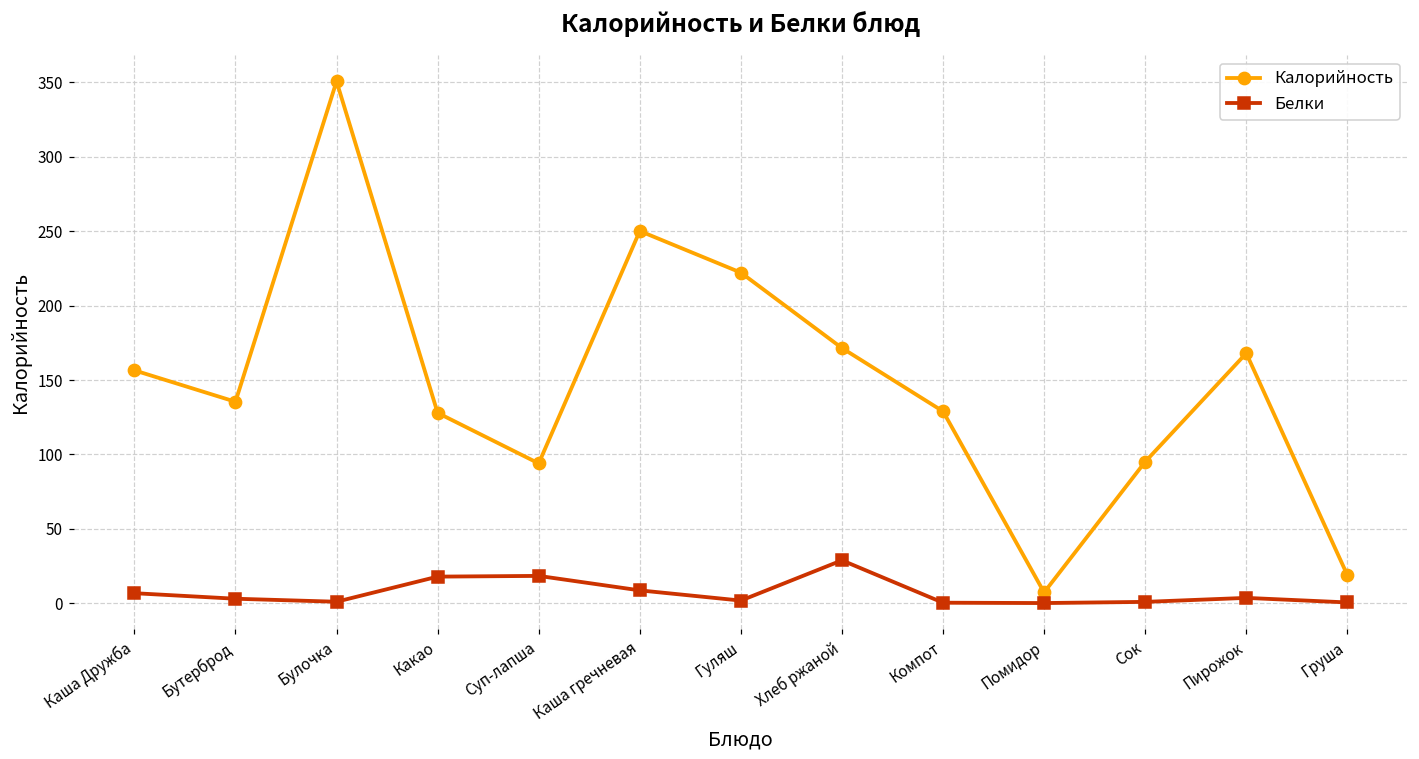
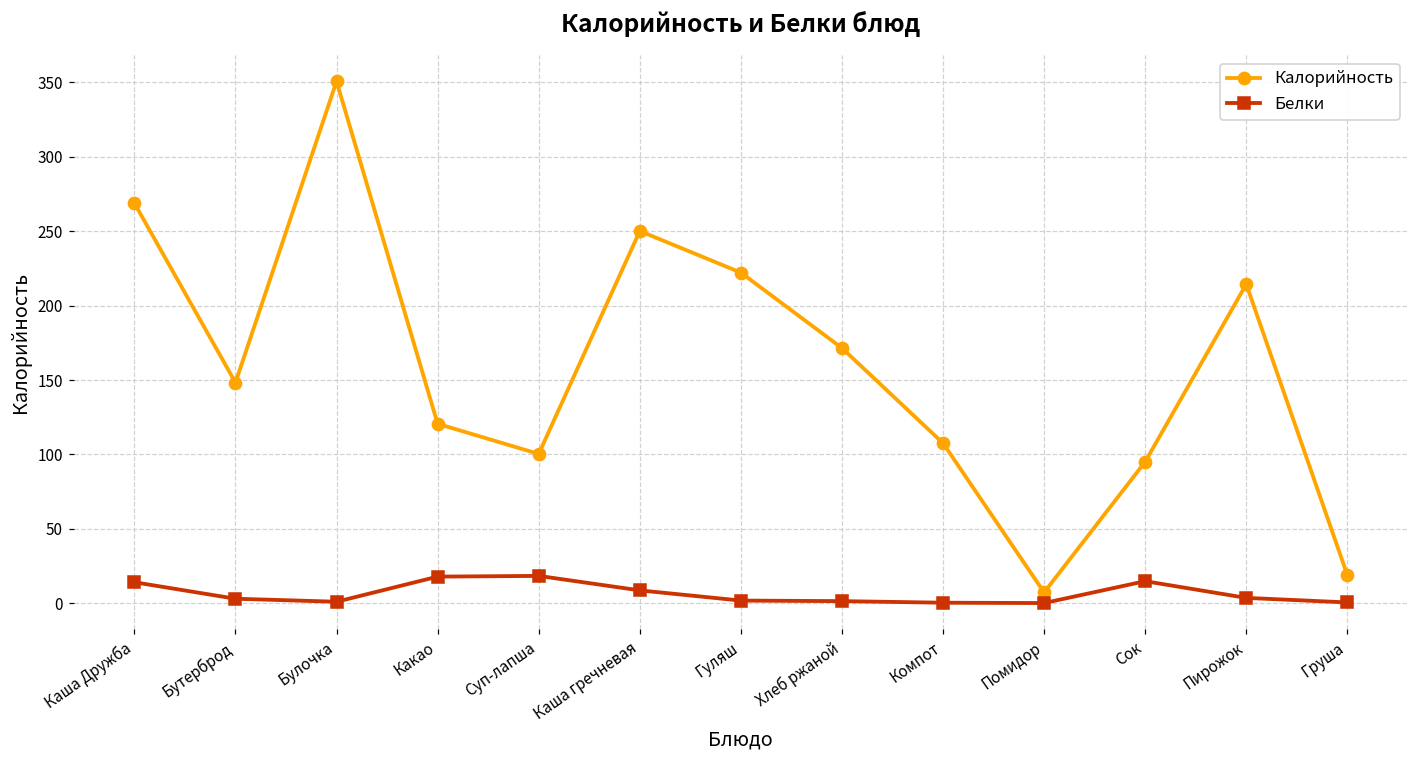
  {
    "Калорийность": {
-     "Каша Дружба": 157,
-     "Бутерброд": 135,
+     "Каша Дружба": 269,
+     "Бутерброд": 148,
      "Булочка": 351,
-     "Какао": 128,
-     "Суп-лапша": 94,
+     "Какао": 121,
+     "Суп-лапша": 100,
      "Каша гречневая": 250,
      "Гуляш": 222,
      "Хлеб ржаной": 171,
-     "Компот": 129,
+     "Компот": 108,
      "Помидор": 7,
      "Сок": 95,
-     "Пирожок": 168,
+     "Пирожок": 214,
      "Груша": 19
    },
    "Белки": {
-     "Каша Дружба": 7,
+     "Каша Дружба": 14,
      "Бутерброд": 3,
      "Булочка": 1,
      "Какао": 18,
      "Суп-лапша": 18,
      "Каша гречневая": 9,
      "Гуляш": 2,
-     "Хлеб ржаной": 29,
+     "Хлеб ржаной": 2,
      "Компот": 0,
      "Помидор": 0,
-     "Сок": 1,
+     "Сок": 15,
      "Пирожок": 4,
      "Груша": 1
    }
  }
